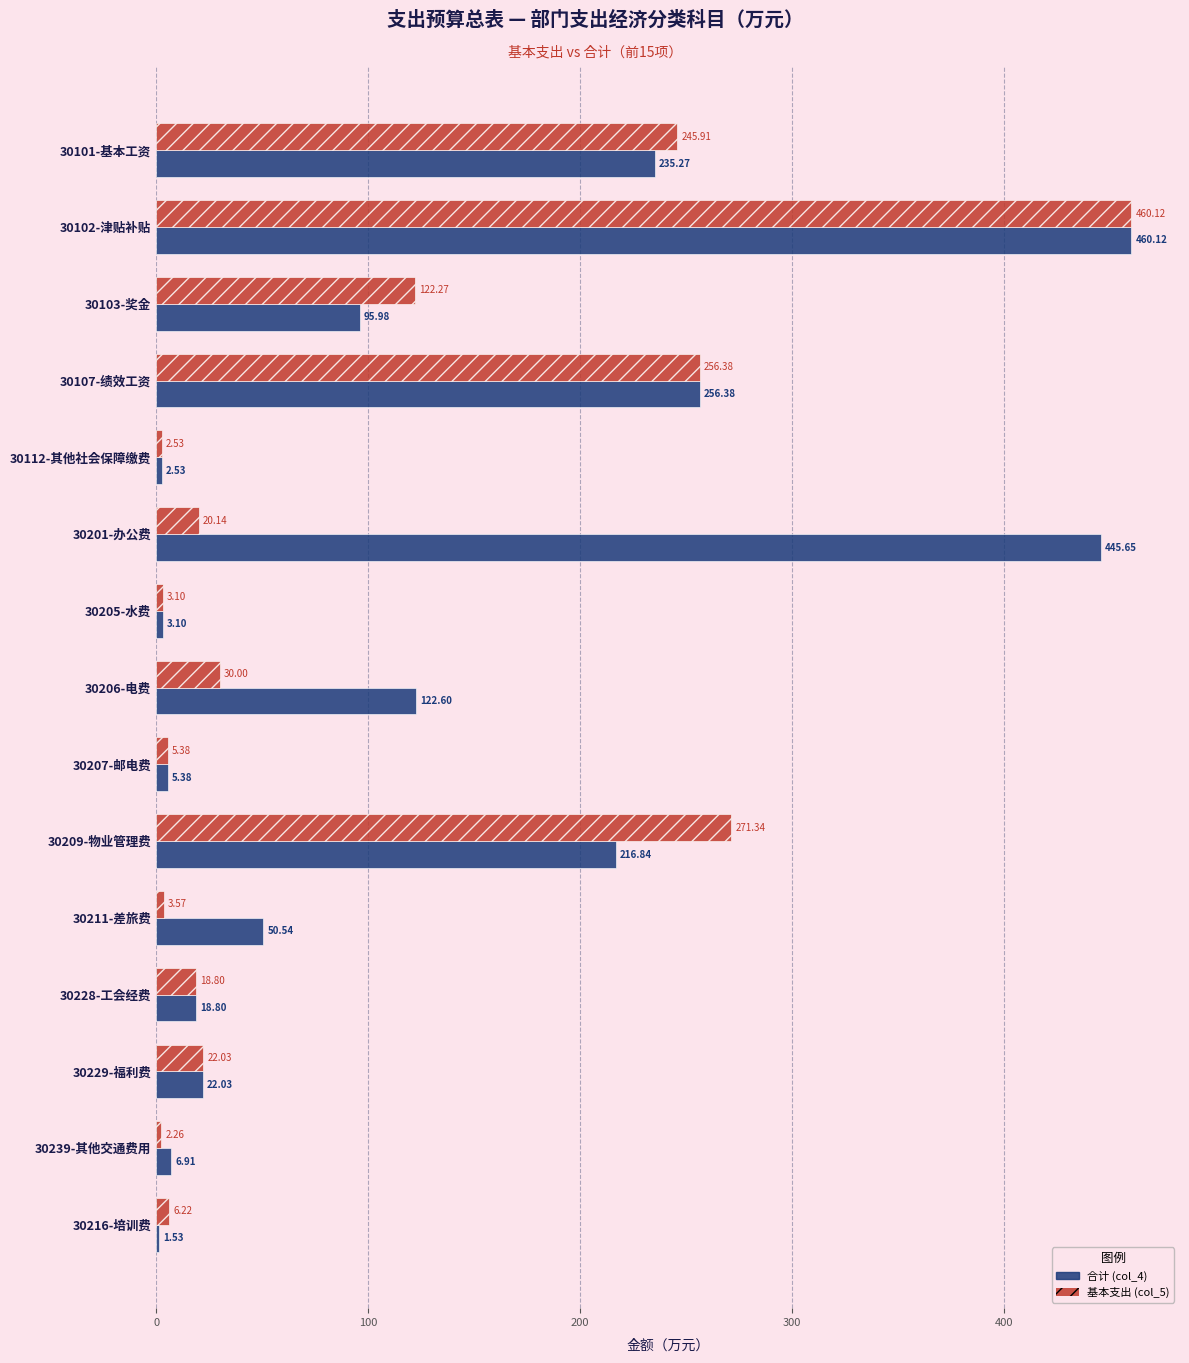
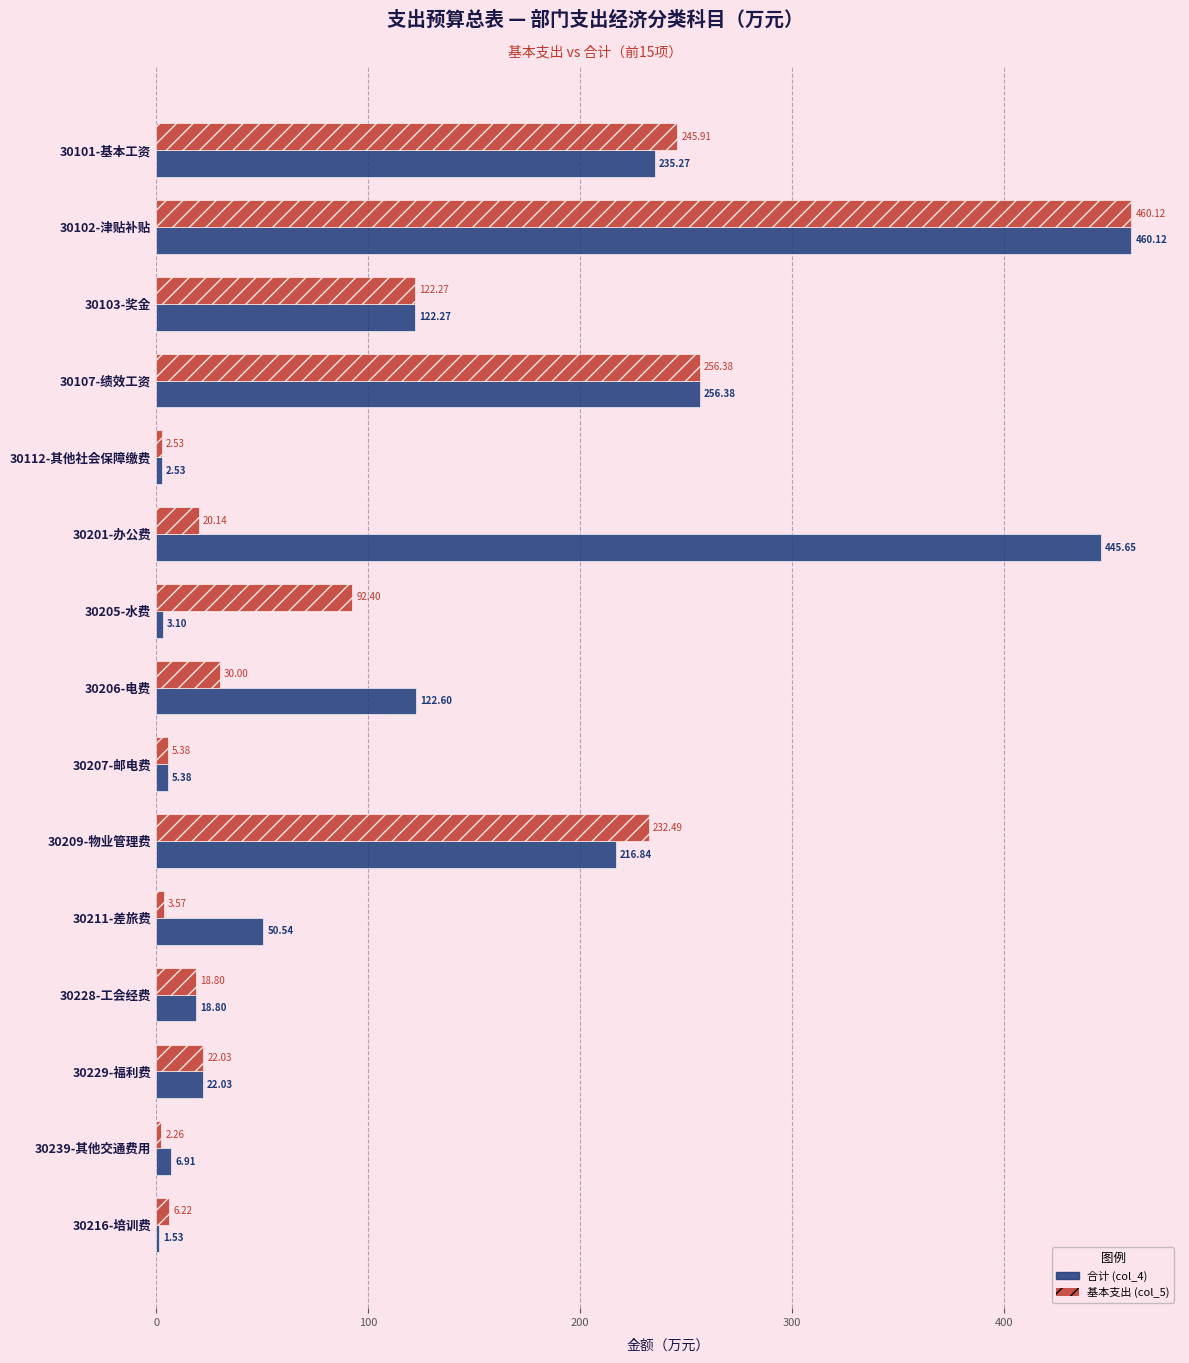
  {
    "合计 (col_4)": {
      "30101-基本工资": 235.27,
      "30102-津贴补贴": 460.12,
-     "30103-奖金": 95.98,
+     "30103-奖金": 122.27,
      "30107-绩效工资": 256.38,
      "30112-其他社会保障缴费": 2.53,
      "30201-办公费": 445.65,
      "30205-水费": 3.10,
      "30206-电费": 122.60,
      "30207-邮电费": 5.38,
      "30209-物业管理费": 216.84,
      "30211-差旅费": 50.54,
      "30228-工会经费": 18.80,
      "30229-福利费": 22.03,
      "30239-其他交通费用": 6.91,
      "30216-培训费": 1.53
    },
    "基本支出 (col_5)": {
      "30101-基本工资": 245.91,
      "30102-津贴补贴": 460.12,
      "30103-奖金": 122.27,
      "30107-绩效工资": 256.38,
      "30112-其他社会保障缴费": 2.53,
      "30201-办公费": 20.14,
-     "30205-水费": 3.10,
+     "30205-水费": 92.40,
      "30206-电费": 30.00,
      "30207-邮电费": 5.38,
-     "30209-物业管理费": 271.34,
+     "30209-物业管理费": 232.49,
      "30211-差旅费": 3.57,
      "30228-工会经费": 18.80,
      "30229-福利费": 22.03,
      "30239-其他交通费用": 2.26,
      "30216-培训费": 6.22
    }
  }
